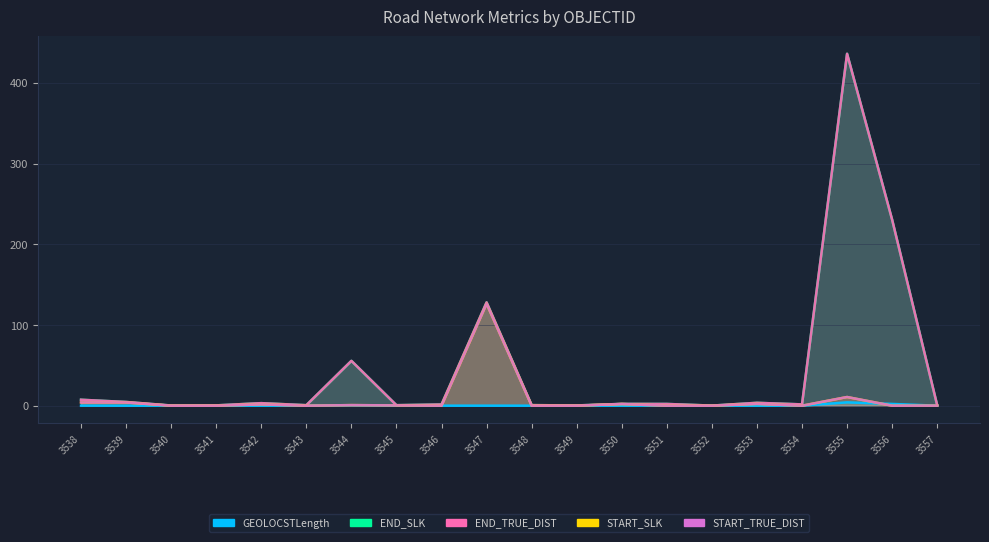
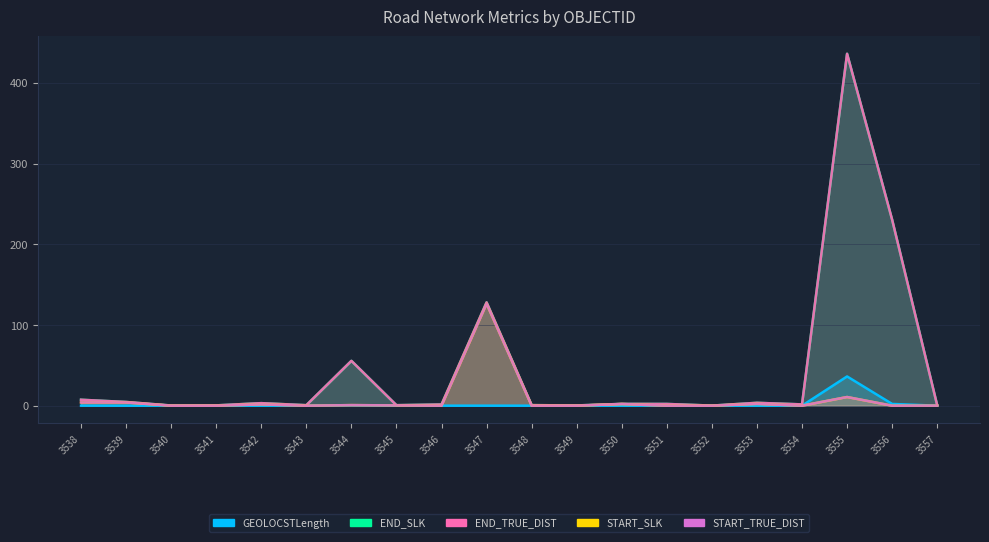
  {
    "GEOLOCSTLength": {
      "3538": 0,
      "3539": 0,
      "3547": 0,
-     "3555": 0
+     "3555": 40
    }
  }
